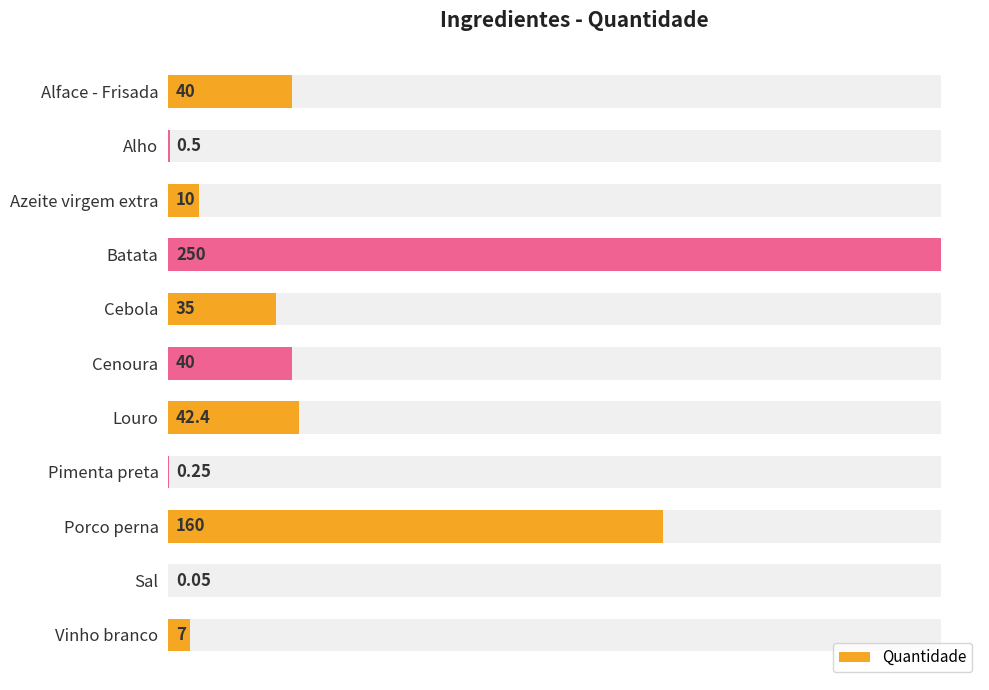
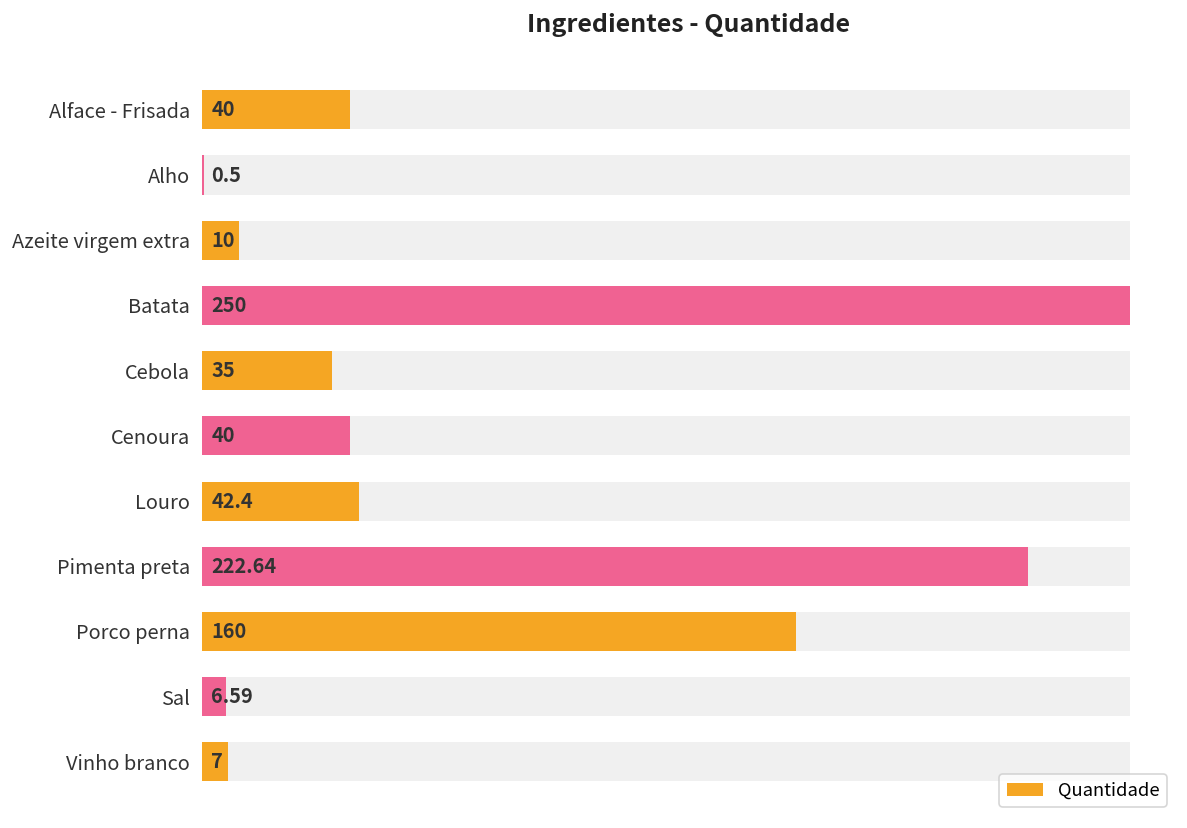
  {
    "Quantidade": {
      "Alho": 0.5,
      "Batata": 250,
-     "Pimenta preta": 0.25,
-     "Sal": 0.05
+     "Pimenta preta": 222.64,
+     "Sal": 6.59
    }
  }
